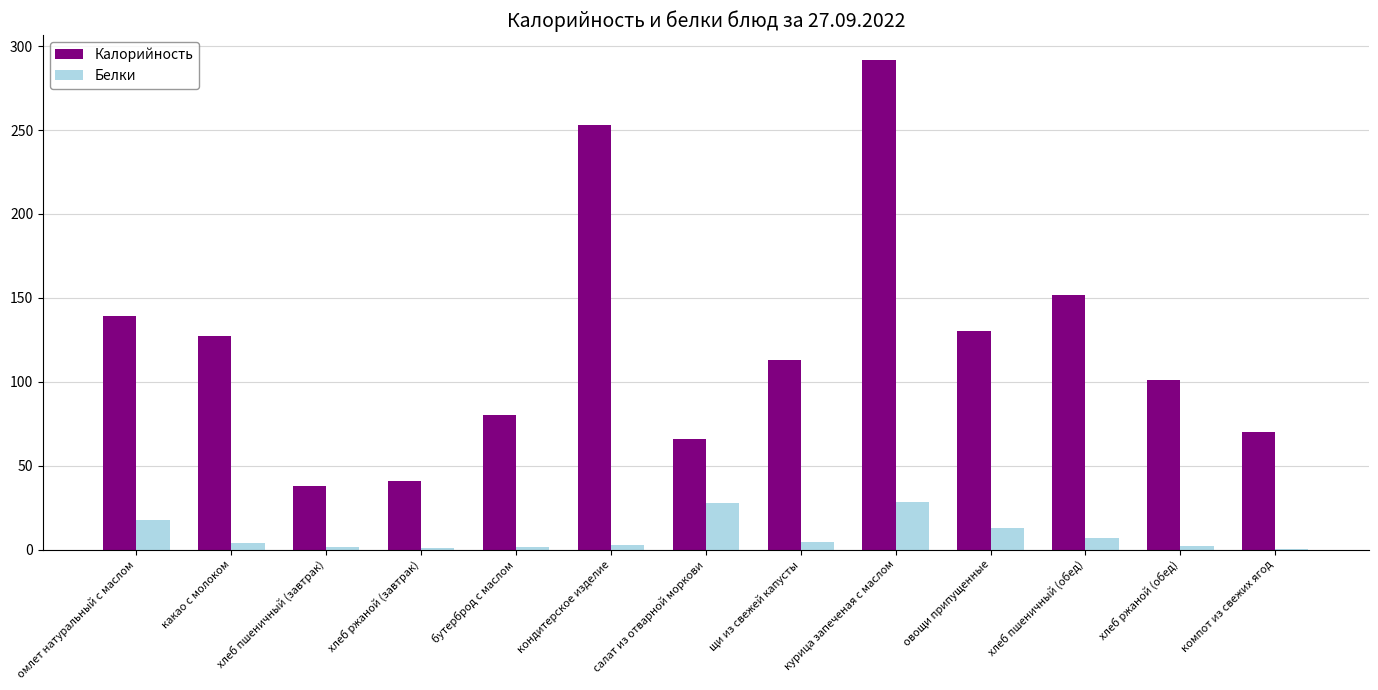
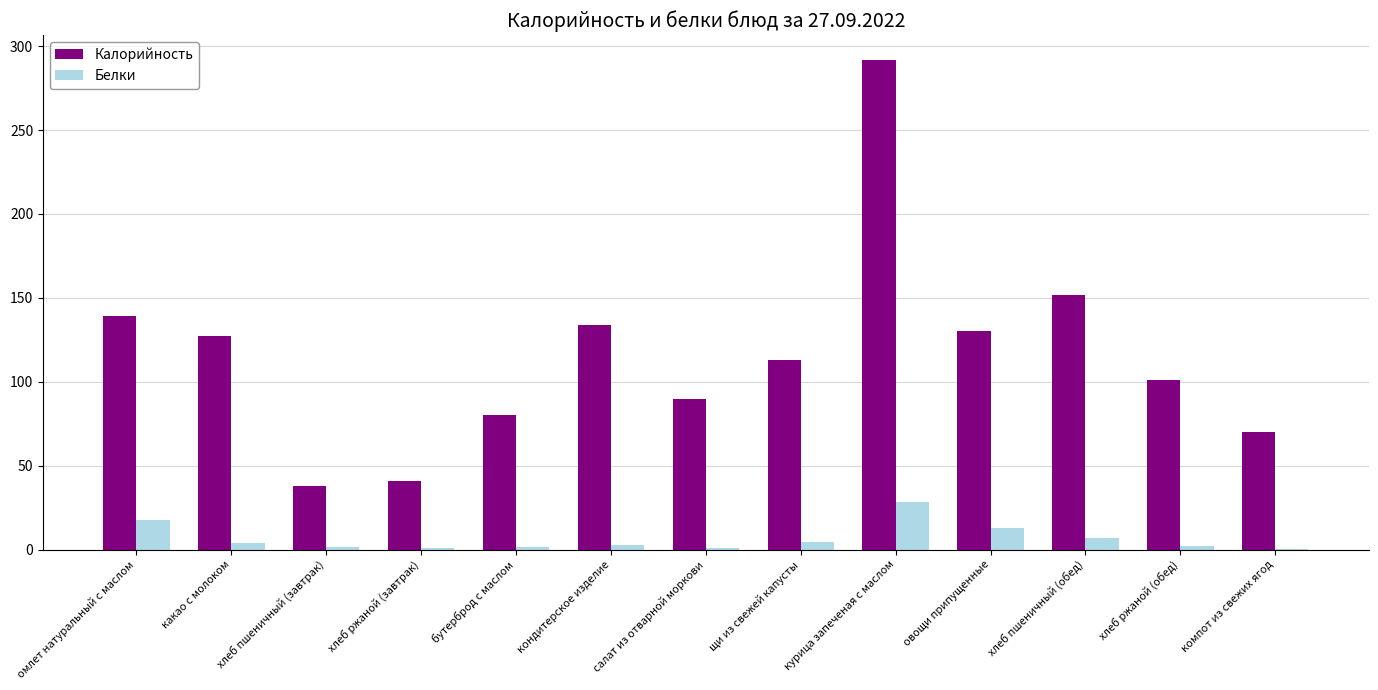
  {
    "Калорийность": {
      "омлет натуральный с маслом": 139,
      "какао с молоком": 127,
      "хлеб пшеничный (завтрак)": 38,
      "хлеб ржаной (завтрак)": 41,
      "бутерброд с маслом": 80,
-     "кондитерское изделие": 253,
-     "салат из отварной моркови": 66,
+     "кондитерское изделие": 134,
+     "салат из отварной моркови": 90,
      "щи из свежей капусты": 113,
      "курица запеченая с маслом": 292,
      "овощи припущенные": 130,
      "хлеб пшеничный (обед)": 152,
      "хлеб ржаной (обед)": 101,
      "компот из свежих ягод": 70
    },
    "Белки": {
      "омлет натуральный с маслом": 18,
      "какао с молоком": 4,
      "хлеб пшеничный (завтрак)": 2,
      "кондитерское изделие": 3,
-     "салат из отварной моркови": 28,
+     "салат из отварной моркови": 1,
      "щи из свежей капусты": 4,
      "курица запеченая с маслом": 28,
      "овощи припущенные": 13,
      "хлеб пшеничный (обед)": 7,
      "хлеб ржаной (обед)": 2
    }
  }
